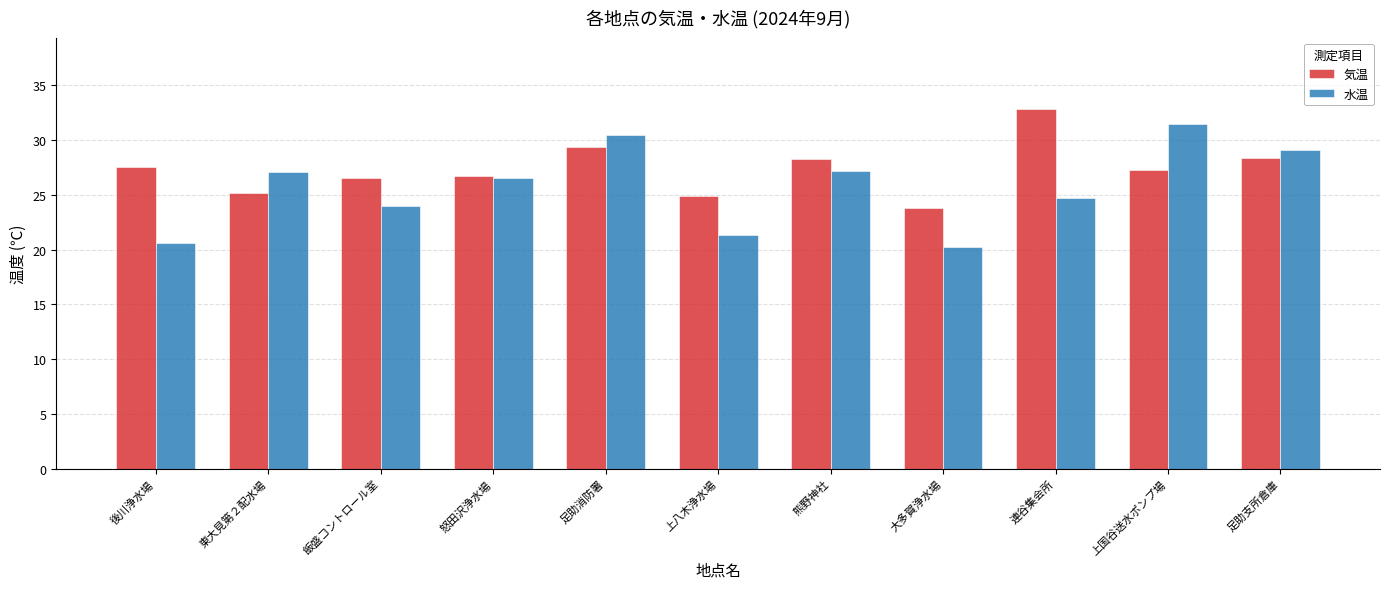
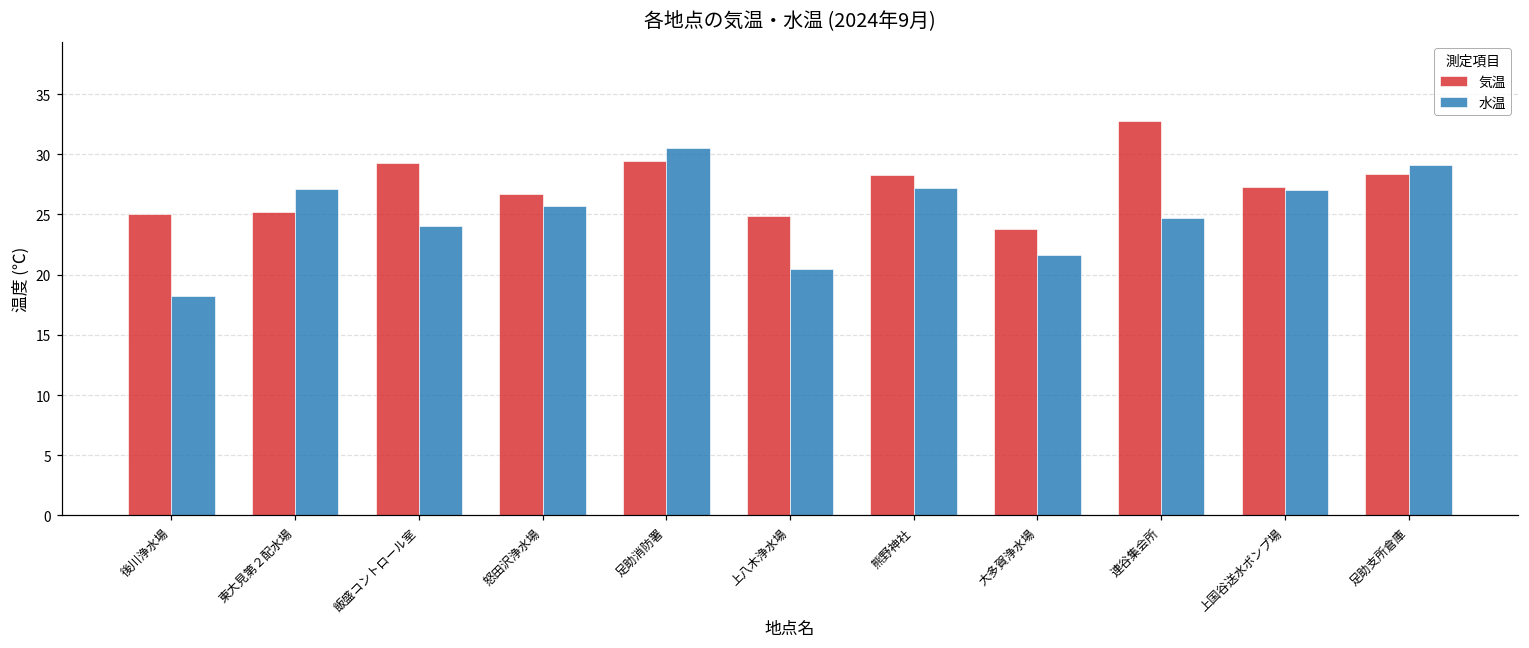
  {
    "気温": {
-     "後川浄水場": 27.5,
+     "後川浄水場": 25.0,
      "東大見第２配水場": 25.2,
-     "飯盛コントロール室": 26.5,
+     "飯盛コントロール室": 29.3,
      "怒田沢浄水場": 26.7,
      "足助消防署": 29.4,
      "上八木浄水場": 24.9,
      "熊野神社": 28.3,
      "大多賀浄水場": 23.8,
      "連谷集会所": 32.8,
      "上国谷送水ポンプ場": 27.3,
      "足助支所倉庫": 28.4
    },
    "水温": {
-     "後川浄水場": 20.6,
+     "後川浄水場": 18.2,
      "東大見第２配水場": 27.1,
      "飯盛コントロール室": 24.0,
-     "怒田沢浄水場": 26.5,
+     "怒田沢浄水場": 25.7,
      "足助消防署": 30.5,
-     "上八木浄水場": 21.3,
+     "上八木浄水場": 20.5,
      "熊野神社": 27.2,
-     "大多賀浄水場": 20.2,
+     "大多賀浄水場": 21.6,
      "連谷集会所": 24.7,
-     "上国谷送水ポンプ場": 31.5,
+     "上国谷送水ポンプ場": 27.0,
      "足助支所倉庫": 29.1
    }
  }
